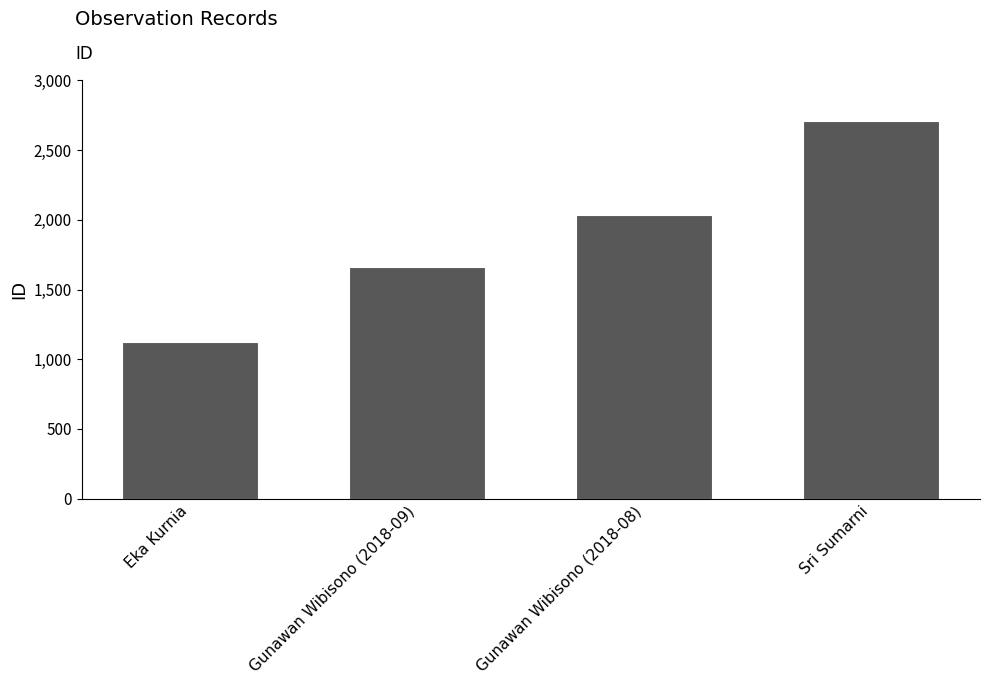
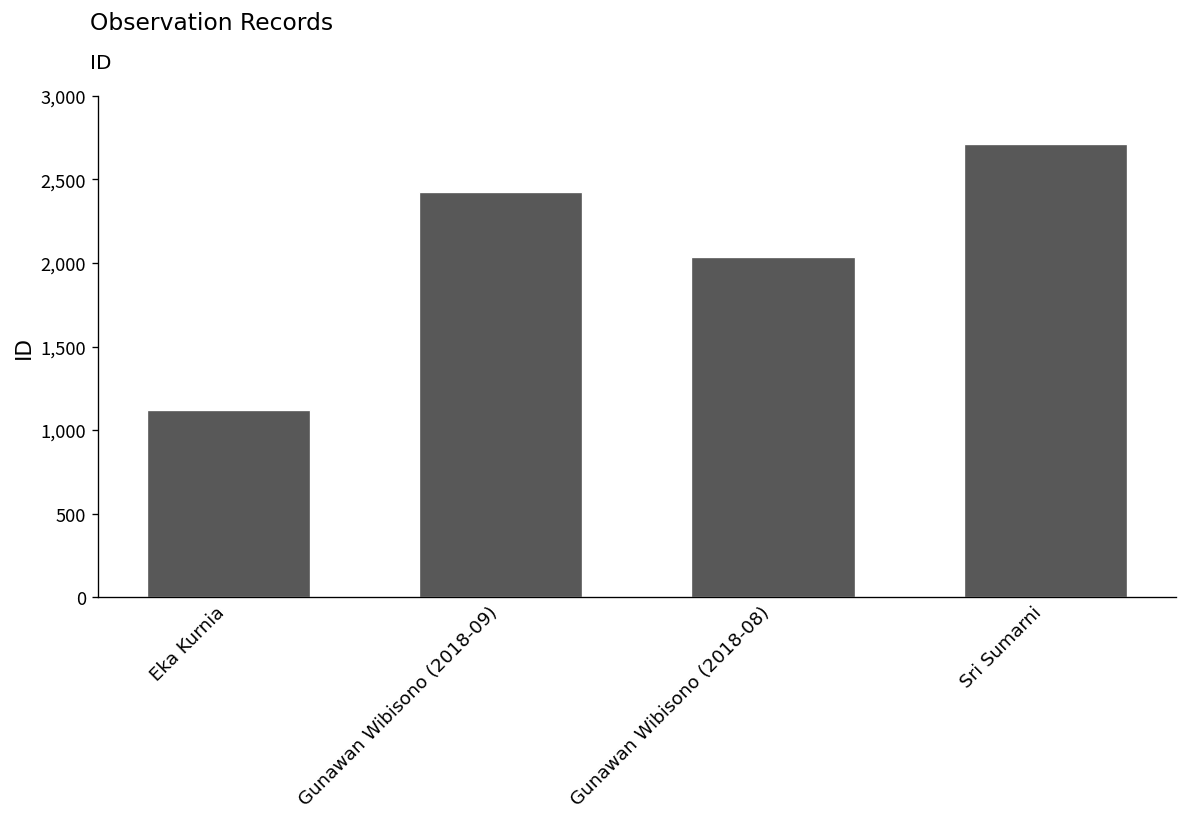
  {
    "Eka Kurnia": "1,120",
-   "Gunawan Wibisono (2018-09)": "1,660",
+   "Gunawan Wibisono (2018-09)": "2,420",
    "Gunawan Wibisono (2018-08)": "2,040",
    "Sri Sumarni": "2,710"
  }
